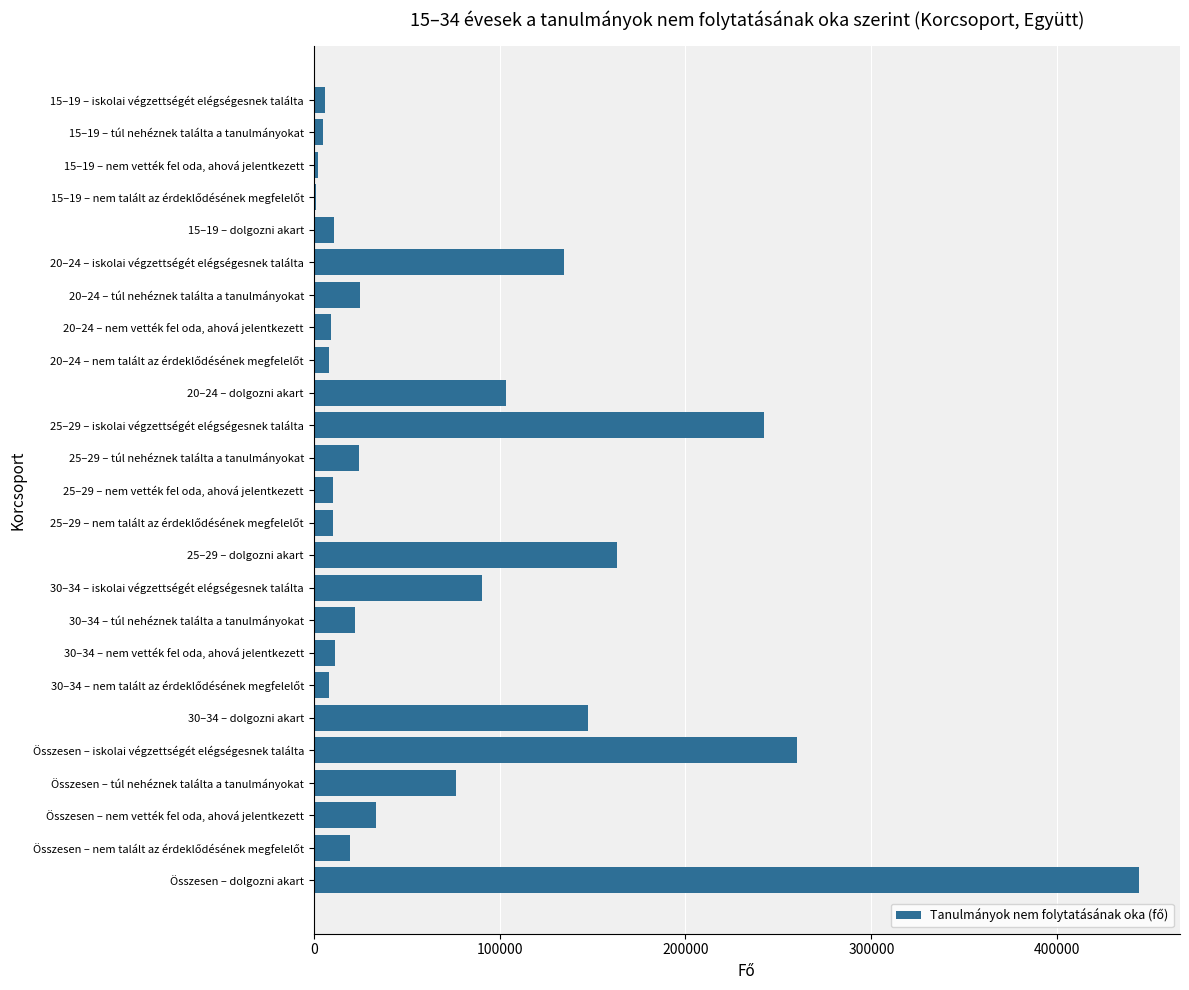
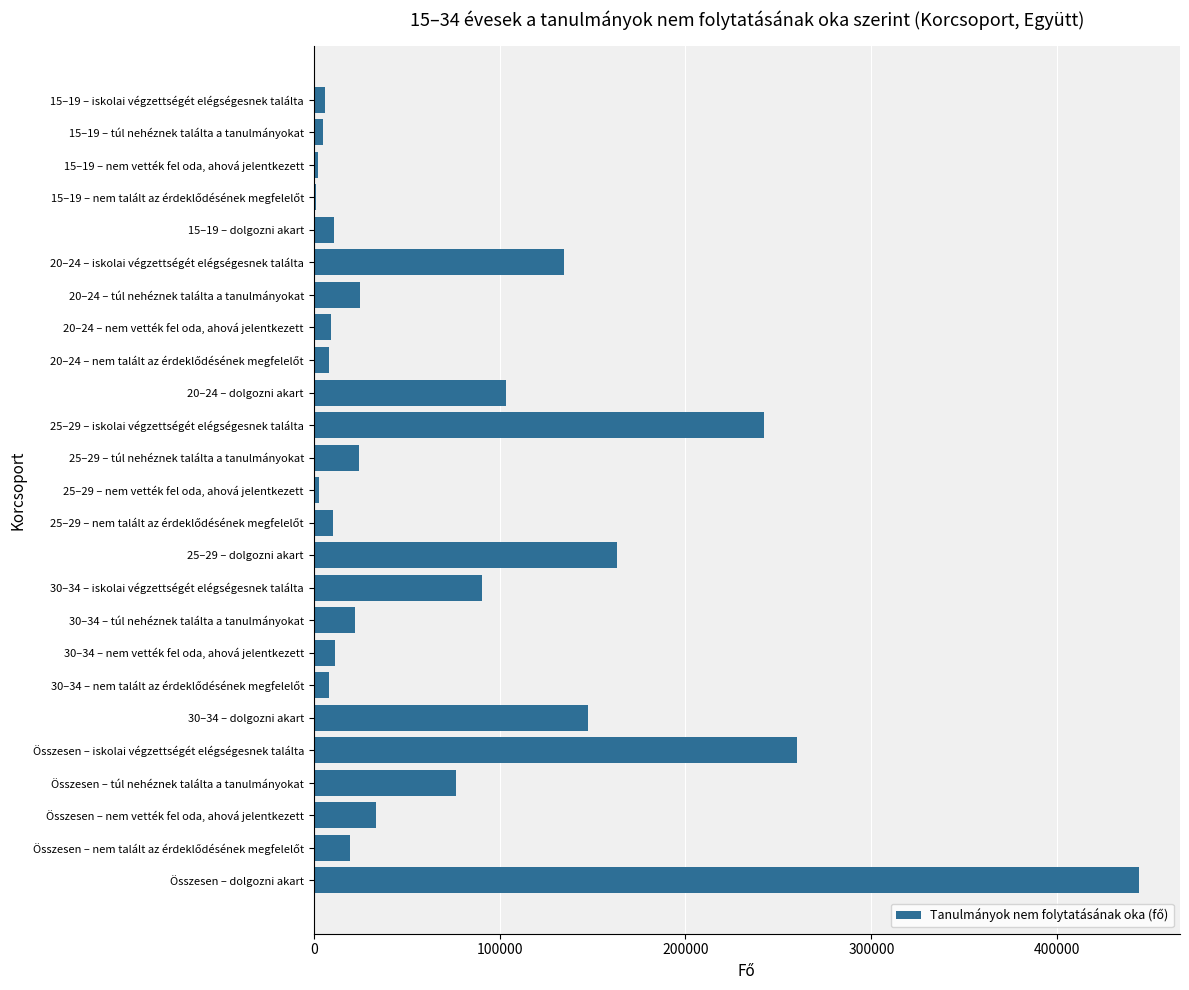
  {
    "15–19 – iskolai végzettségét elégségesnek találta": 6000,
    "15–19 – túl nehéznek találta a tanulmányokat": 5000,
    "15–19 – nem vették fel oda, ahová jelentkezett": 2000,
    "15–19 – dolgozni akart": 11000,
    "20–24 – iskolai végzettségét elégségesnek találta": 135000,
    "20–24 – túl nehéznek találta a tanulmányokat": 25000,
    "20–24 – nem vették fel oda, ahová jelentkezett": 9000,
    "20–24 – nem talált az érdeklődésének megfelelőt": 8000,
    "20–24 – dolgozni akart": 103000,
    "25–29 – iskolai végzettségét elégségesnek találta": 242000,
    "25–29 – túl nehéznek találta a tanulmányokat": 25000,
-   "25–29 – nem vették fel oda, ahová jelentkezett": 10000,
+   "25–29 – nem vették fel oda, ahová jelentkezett": 3000,
    "25–29 – nem talált az érdeklődésének megfelelőt": 10000,
    "25–29 – dolgozni akart": 163000,
    "30–34 – iskolai végzettségét elégségesnek találta": 90000,
    "30–34 – túl nehéznek találta a tanulmányokat": 22000,
    "30–34 – nem vették fel oda, ahová jelentkezett": 12000,
    "30–34 – nem talált az érdeklődésének megfelelőt": 8000,
    "30–34 – dolgozni akart": 147000,
    "Összesen – iskolai végzettségét elégségesnek találta": 260000,
    "Összesen – túl nehéznek találta a tanulmányokat": 77000,
    "Összesen – nem vették fel oda, ahová jelentkezett": 34000,
    "Összesen – nem talált az érdeklődésének megfelelőt": 20000,
    "Összesen – dolgozni akart": 444000
  }
